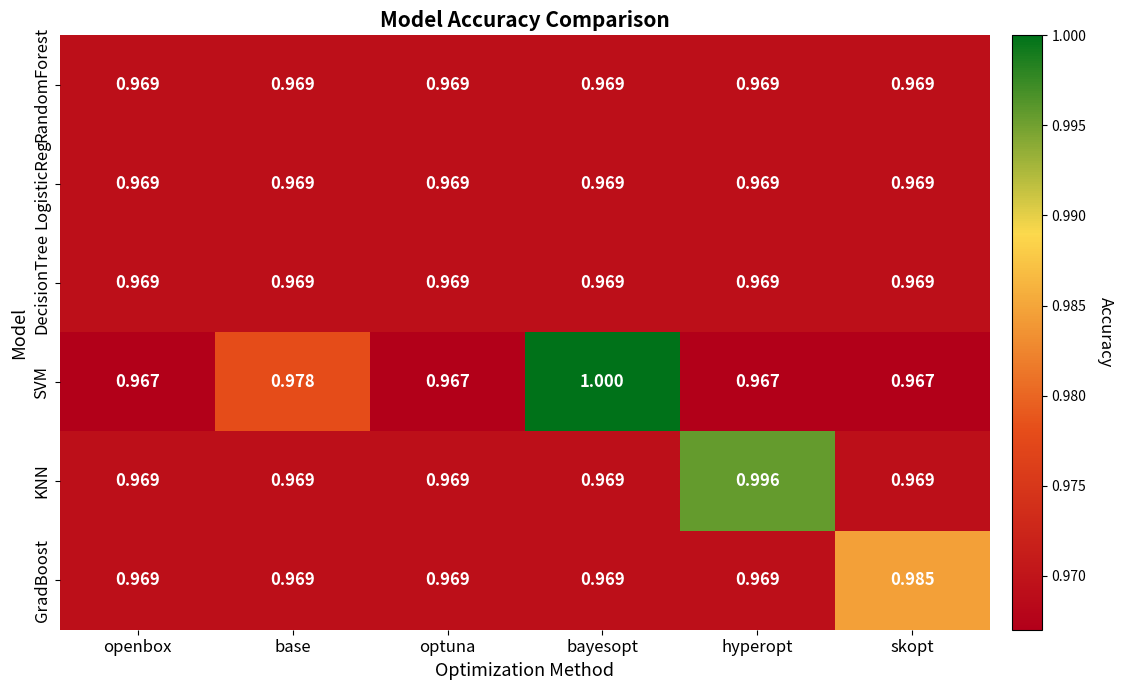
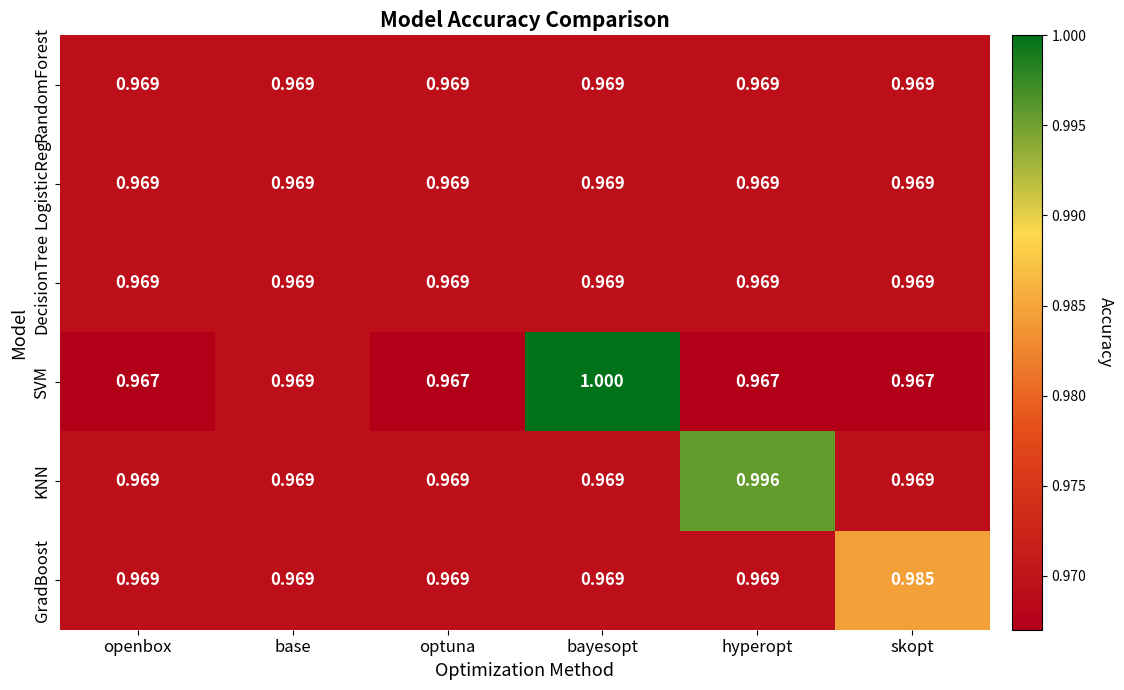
  {
    "RandomForest": {
      "openbox": 0.969,
      "base": 0.969,
      "optuna": 0.969,
      "bayesopt": 0.969,
      "hyperopt": 0.969,
      "skopt": 0.969
    },
    "LogisticReg": {
      "openbox": 0.969,
      "base": 0.969,
      "optuna": 0.969,
      "bayesopt": 0.969,
      "hyperopt": 0.969,
      "skopt": 0.969
    },
    "DecisionTree": {
      "openbox": 0.969,
      "base": 0.969,
      "optuna": 0.969,
      "bayesopt": 0.969,
      "hyperopt": 0.969,
      "skopt": 0.969
    },
    "SVM": {
      "openbox": 0.967,
-     "base": 0.978,
+     "base": 0.969,
      "optuna": 0.967,
      "bayesopt": 1.000,
      "hyperopt": 0.967,
      "skopt": 0.967
    },
    "KNN": {
      "openbox": 0.969,
      "base": 0.969,
      "optuna": 0.969,
      "bayesopt": 0.969,
      "hyperopt": 0.996,
      "skopt": 0.969
    },
    "GradBoost": {
      "openbox": 0.969,
      "base": 0.969,
      "optuna": 0.969,
      "bayesopt": 0.969,
      "hyperopt": 0.969,
      "skopt": 0.985
    }
  }
